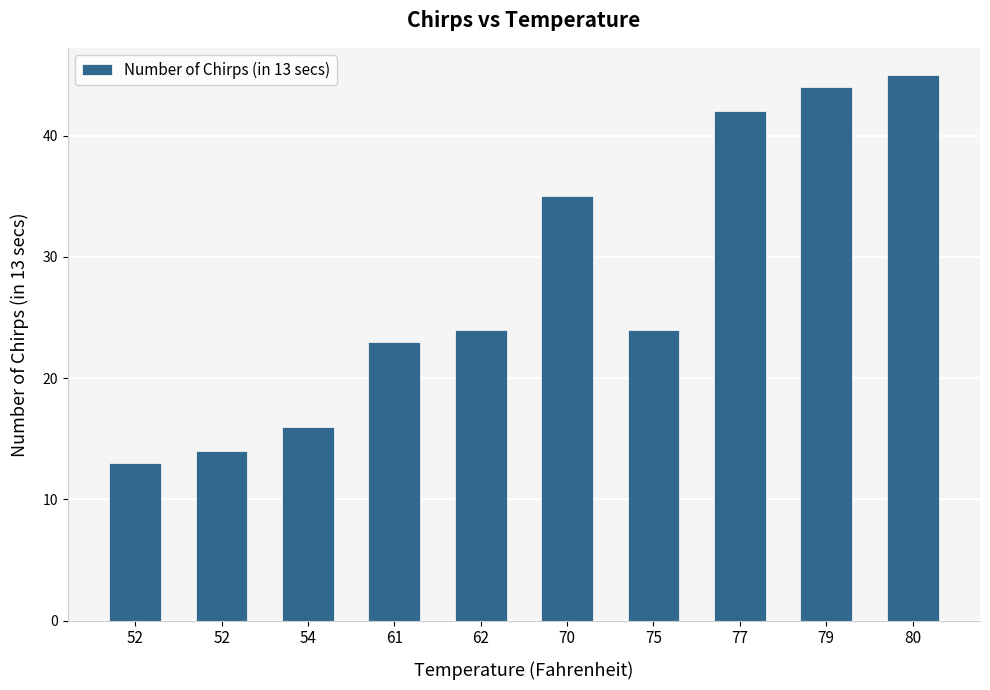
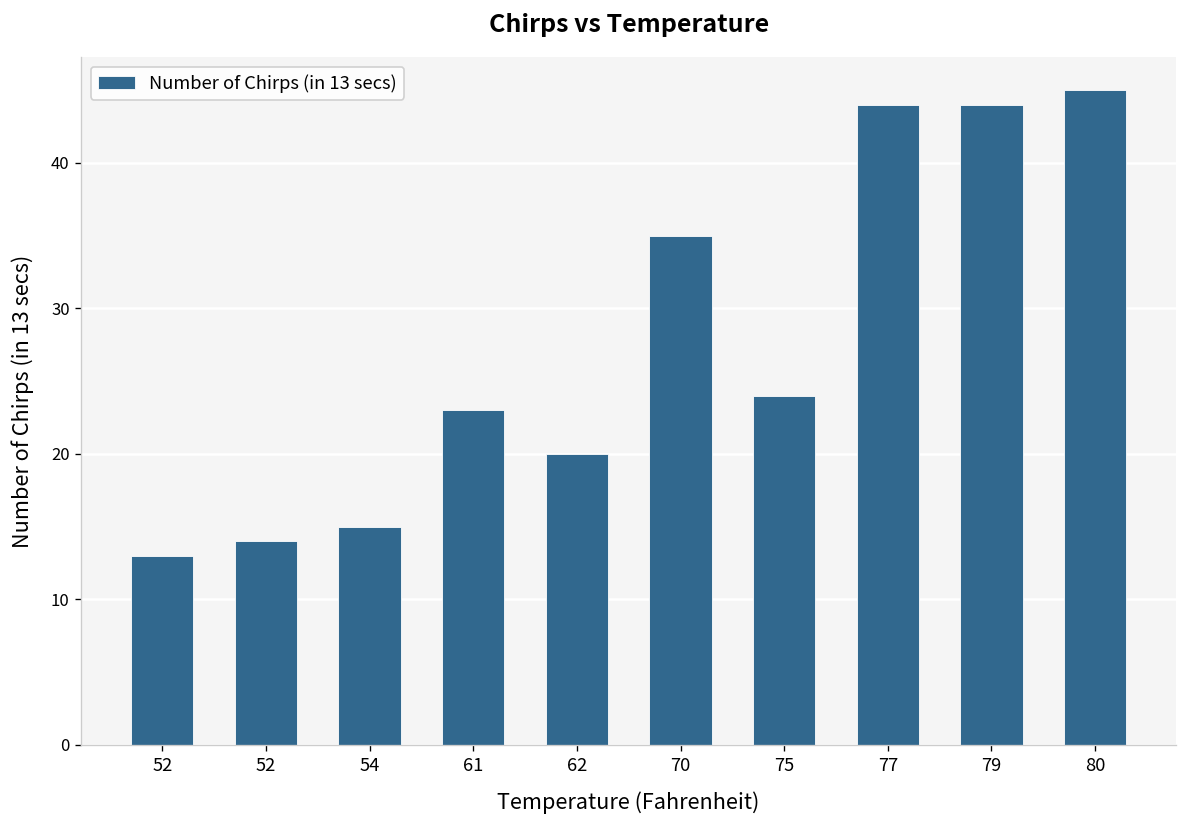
  {
-   "54": 16,
+   "54": 15,
    "61": 23,
-   "62": 24,
+   "62": 20,
    "70": 35,
    "75": 24,
-   "77": 42,
+   "77": 44,
    "79": 44,
    "80": 45
  }
